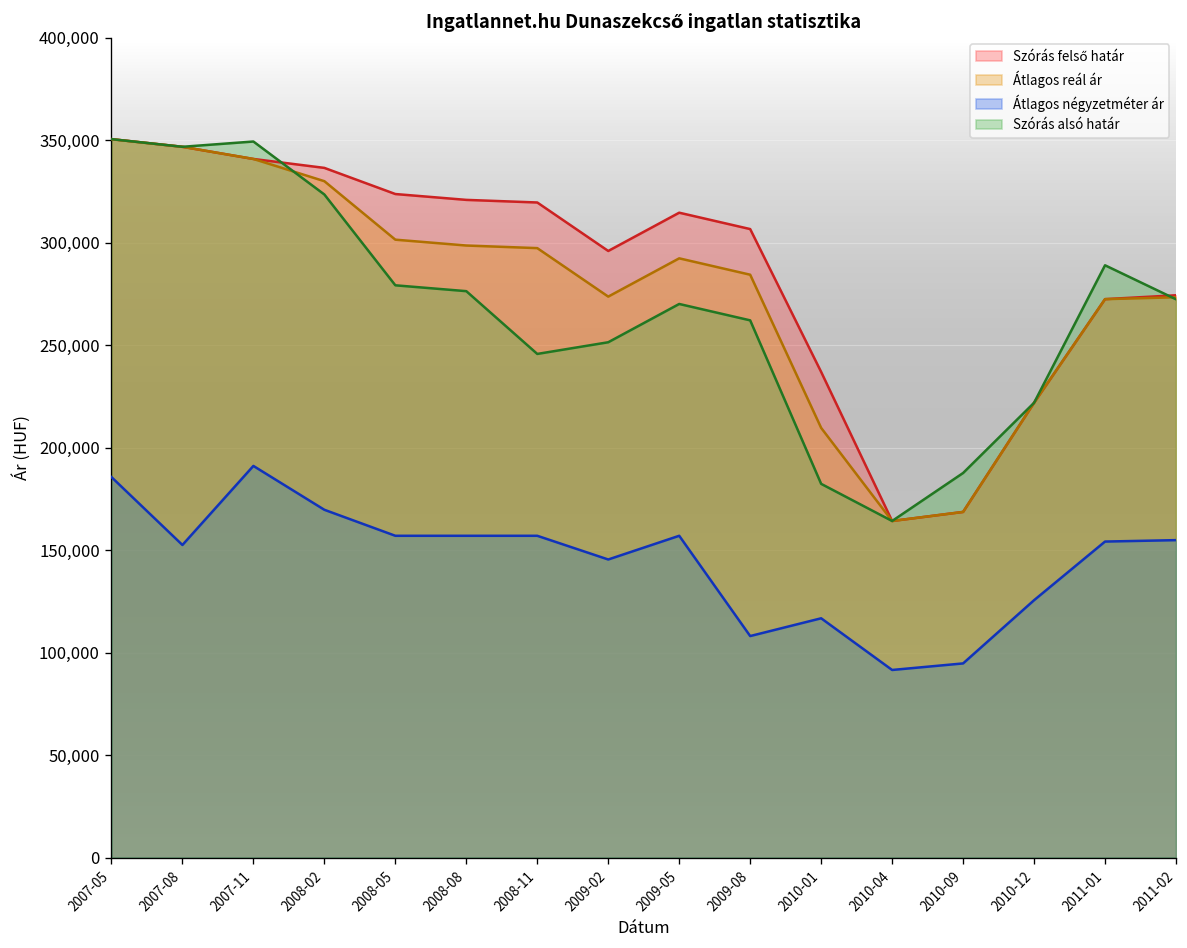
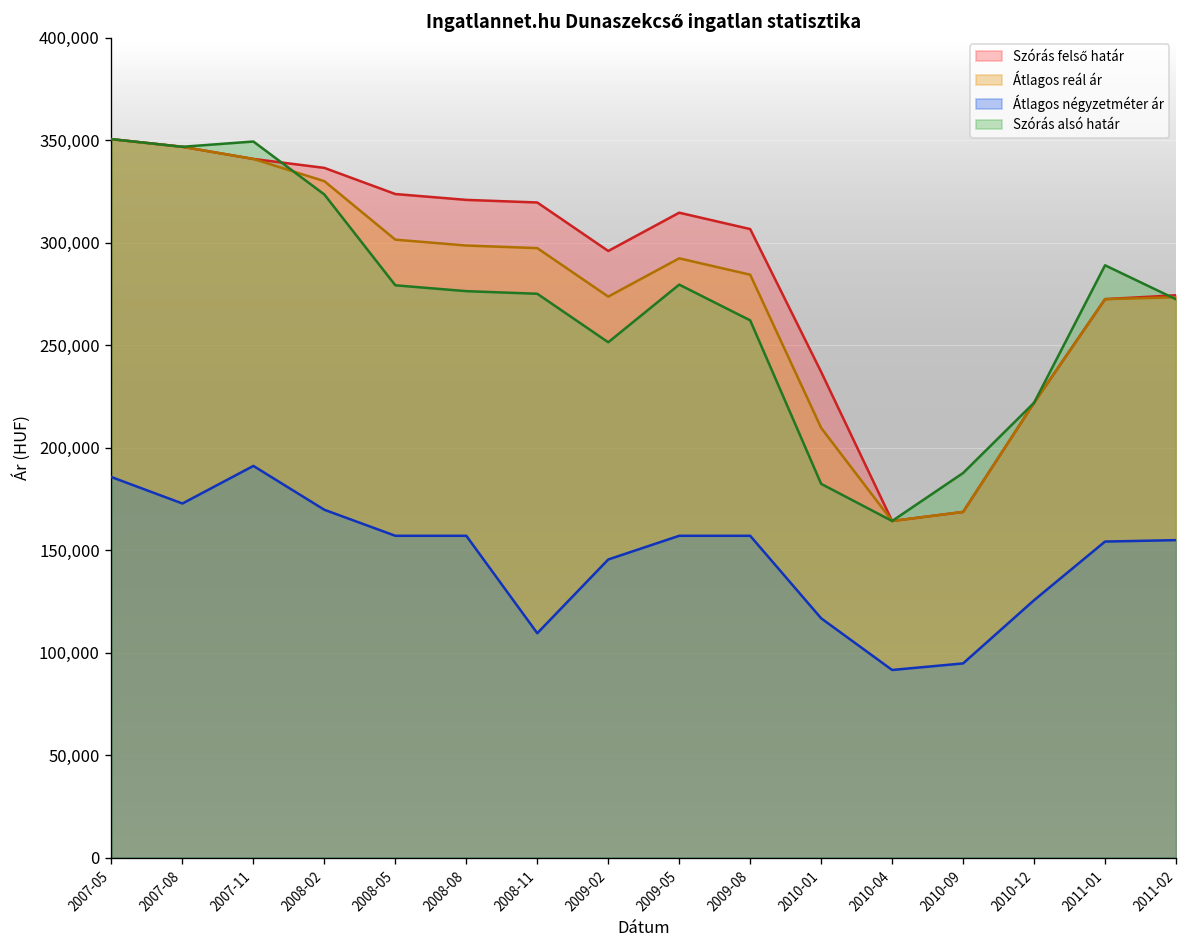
  {
    "Átlagos négyzetméter ár": {
      "2007-05": "186,000",
-     "2007-08": "152,000",
+     "2007-08": "173,000",
      "2007-11": "191,000",
      "2008-02": "170,000",
      "2008-05": "157,000",
      "2008-08": "157,000",
-     "2008-11": "157,000",
+     "2008-11": "109,000",
      "2009-02": "145,000",
      "2009-05": "157,000",
-     "2009-08": "108,000",
+     "2009-08": "157,000",
      "2010-01": "117,000",
      "2010-04": "92,000",
      "2010-09": "95,000",
      "2010-12": "126,000",
      "2011-01": "154,000",
      "2011-02": "155,000"
    },
    "Szórás alsó határ": {
      "2007-11": "349,000",
      "2008-02": "323,000",
      "2008-05": "279,000",
      "2008-08": "276,000",
-     "2008-11": "246,000",
+     "2008-11": "275,000",
      "2009-02": "251,000",
-     "2009-05": "270,000",
+     "2009-05": "280,000",
      "2009-08": "262,000",
      "2010-01": "182,000",
      "2010-09": "188,000",
      "2011-01": "289,000"
    }
  }
